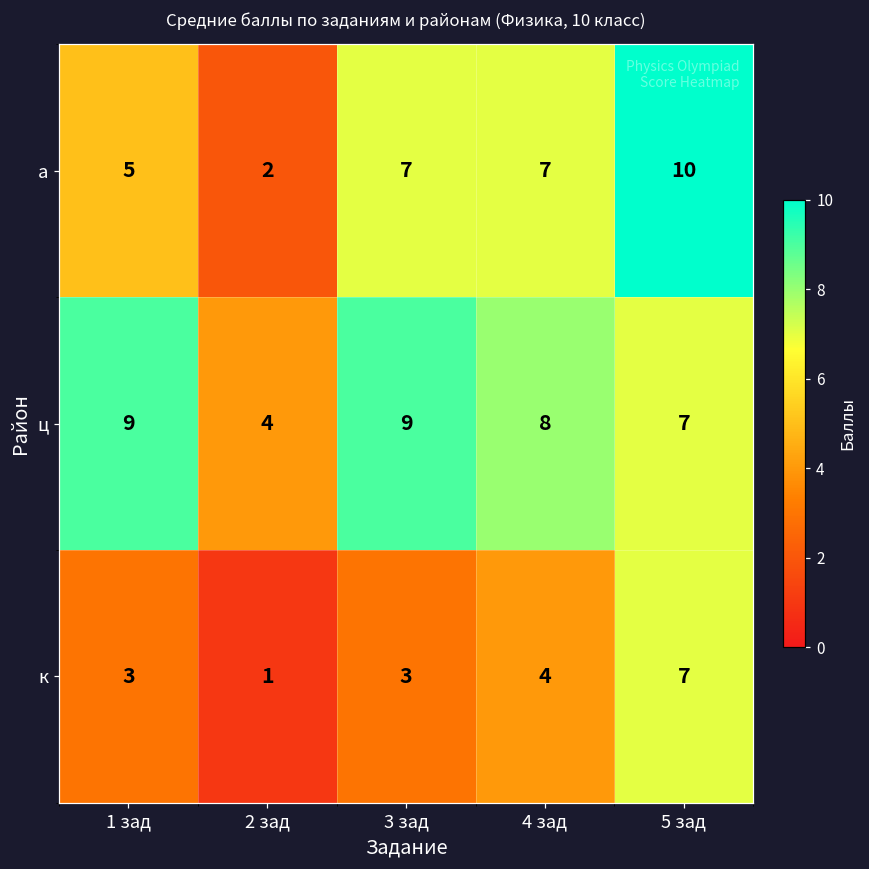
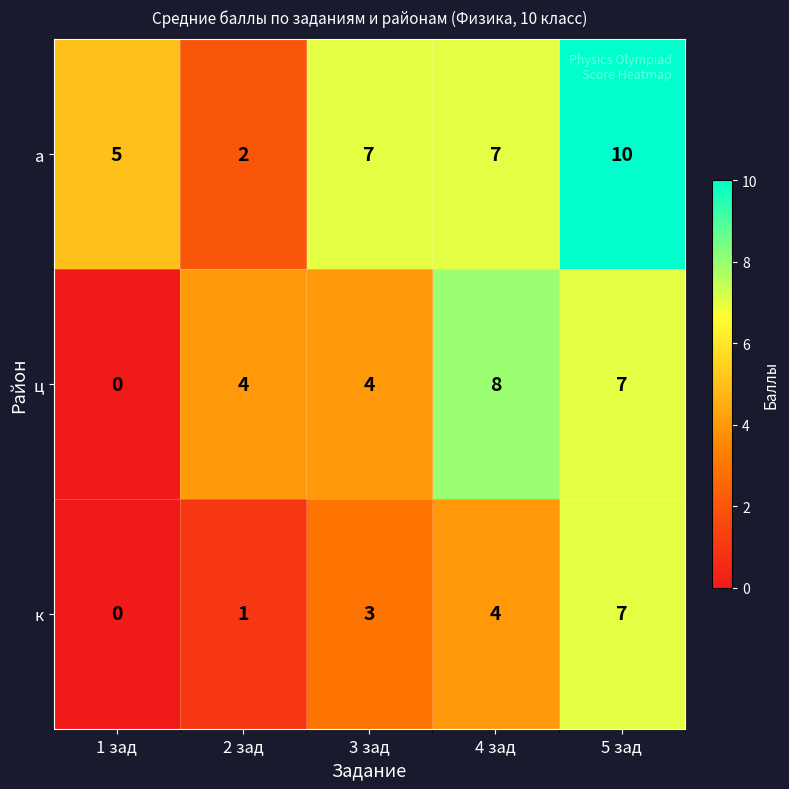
  {
    "а": {
      "1 зад": 5,
      "2 зад": 2,
      "3 зад": 7,
      "4 зад": 7
    },
    "ц": {
-     "1 зад": 9,
+     "1 зад": 0,
      "2 зад": 4,
-     "3 зад": 9,
+     "3 зад": 4,
      "4 зад": 8,
      "5 зад": 7
    },
    "к": {
-     "1 зад": 3,
+     "1 зад": 0,
      "2 зад": 1,
      "3 зад": 3,
      "4 зад": 4,
      "5 зад": 7
    }
  }
